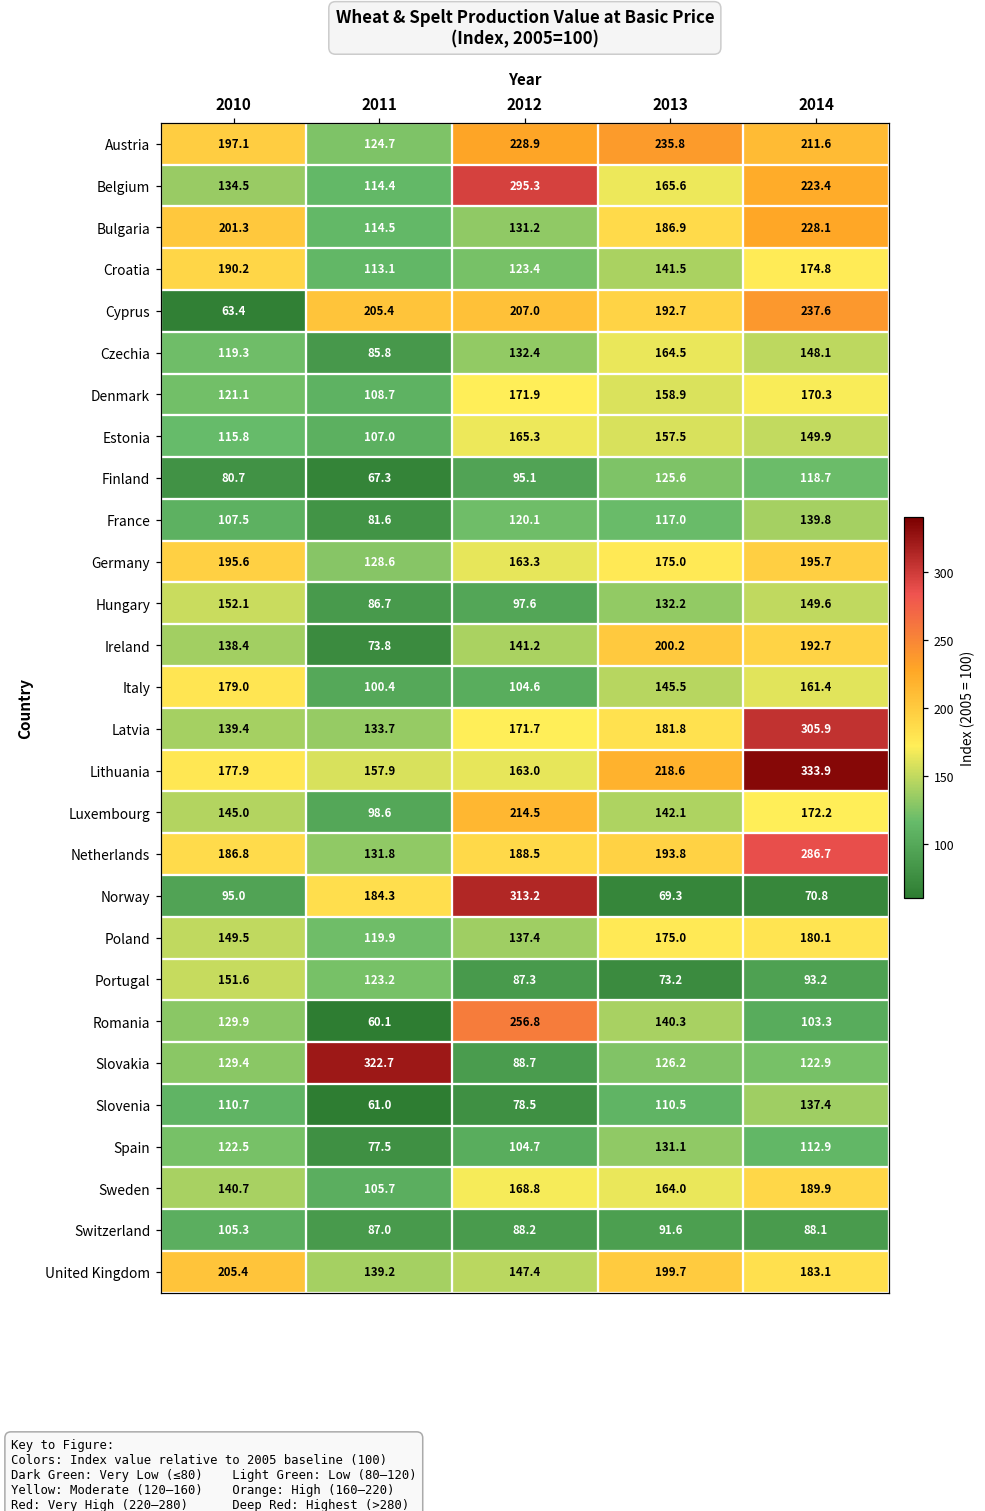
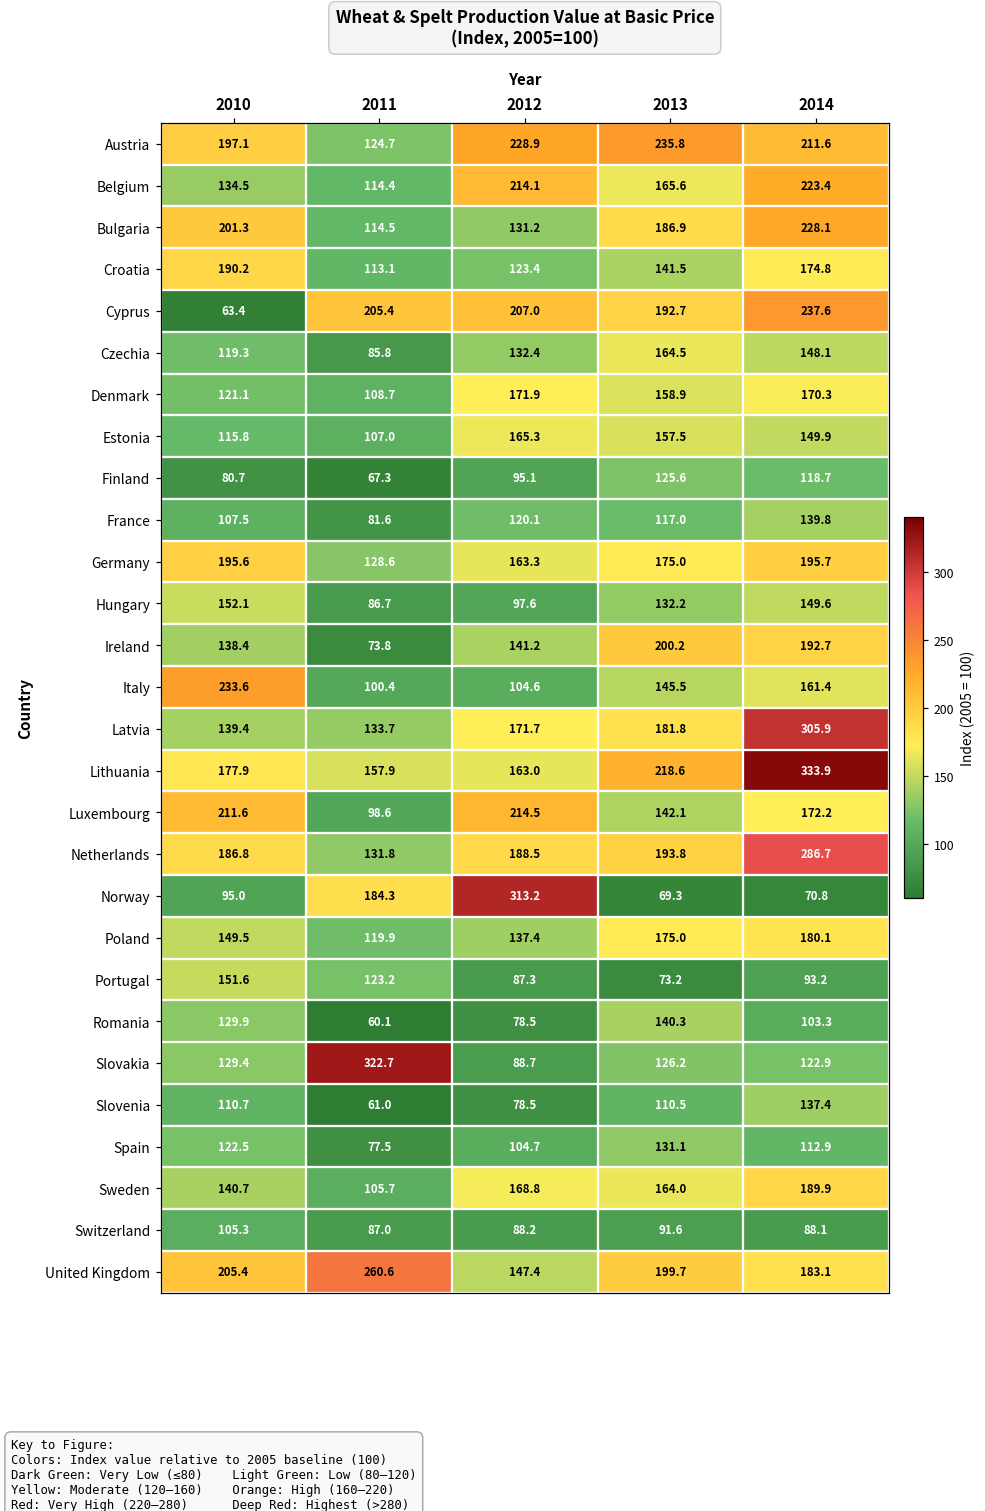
  {
    "Austria": {
      "2010": 197.1,
      "2011": 124.7,
      "2012": 228.9,
      "2013": 235.8,
      "2014": 211.6
    },
    "Belgium": {
      "2010": 134.5,
      "2011": 114.4,
-     "2012": 295.3,
+     "2012": 214.1,
      "2013": 165.6,
      "2014": 223.4
    },
    "Bulgaria": {
      "2010": 201.3,
      "2011": 114.5,
      "2012": 131.2,
      "2013": 186.9,
      "2014": 228.1
    },
    "Croatia": {
      "2010": 190.2,
      "2011": 113.1,
      "2012": 123.4,
      "2013": 141.5,
      "2014": 174.8
    },
    "Cyprus": {
      "2010": 63.4,
      "2011": 205.4,
      "2012": 207.0,
      "2013": 192.7,
      "2014": 237.6
    },
    "Czechia": {
      "2010": 119.3,
      "2011": 85.8,
      "2012": 132.4,
      "2013": 164.5,
      "2014": 148.1
    },
    "Denmark": {
      "2010": 121.1,
      "2011": 108.7,
      "2012": 171.9,
      "2013": 158.9,
      "2014": 170.3
    },
    "Estonia": {
      "2010": 115.8,
      "2011": 107.0,
      "2012": 165.3,
      "2013": 157.5,
      "2014": 149.9
    },
    "Finland": {
      "2010": 80.7,
      "2011": 67.3,
      "2012": 95.1,
      "2013": 125.6,
      "2014": 118.7
    },
    "France": {
      "2010": 107.5,
      "2011": 81.6,
      "2012": 120.1,
      "2013": 117.0,
      "2014": 139.8
    },
    "Germany": {
      "2010": 195.6,
      "2011": 128.6,
      "2012": 163.3,
      "2013": 175.0,
      "2014": 195.7
    },
    "Hungary": {
      "2010": 152.1,
      "2011": 86.7,
      "2012": 97.6,
      "2013": 132.2,
      "2014": 149.6
    },
    "Ireland": {
      "2010": 138.4,
      "2011": 73.8,
      "2012": 141.2,
      "2013": 200.2,
      "2014": 192.7
    },
    "Italy": {
-     "2010": 179.0,
+     "2010": 233.6,
      "2011": 100.4,
      "2012": 104.6,
      "2013": 145.5,
      "2014": 161.4
    },
    "Latvia": {
      "2010": 139.4,
      "2011": 133.7,
      "2012": 171.7,
      "2013": 181.8,
      "2014": 305.9
    },
    "Lithuania": {
      "2010": 177.9,
      "2011": 157.9,
      "2012": 163.0,
      "2013": 218.6,
      "2014": 333.9
    },
    "Luxembourg": {
-     "2010": 145.0,
+     "2010": 211.6,
      "2011": 98.6,
      "2012": 214.5,
      "2013": 142.1,
      "2014": 172.2
    },
    "Netherlands": {
      "2010": 186.8,
      "2011": 131.8,
      "2012": 188.5,
      "2013": 193.8,
      "2014": 286.7
    },
    "Norway": {
      "2010": 95.0,
      "2011": 184.3,
      "2012": 313.2,
      "2013": 69.3,
      "2014": 70.8
    },
    "Poland": {
      "2010": 149.5,
      "2011": 119.9,
      "2012": 137.4,
      "2013": 175.0,
      "2014": 180.1
    },
    "Portugal": {
      "2010": 151.6,
      "2011": 123.2,
      "2012": 87.3,
      "2013": 73.2,
      "2014": 93.2
    },
    "Romania": {
      "2010": 129.9,
      "2011": 60.1,
-     "2012": 256.8,
+     "2012": 78.5,
      "2013": 140.3,
      "2014": 103.3
    },
    "Slovakia": {
      "2010": 129.4,
      "2011": 322.7,
      "2012": 88.7,
      "2013": 126.2,
      "2014": 122.9
    },
    "Slovenia": {
      "2010": 110.7,
      "2011": 61.0,
      "2012": 78.5,
      "2013": 110.5,
      "2014": 137.4
    },
    "Spain": {
      "2010": 122.5,
      "2011": 77.5,
      "2012": 104.7,
      "2013": 131.1,
      "2014": 112.9
    },
    "Sweden": {
      "2010": 140.7,
      "2011": 105.7,
      "2012": 168.8,
      "2013": 164.0,
      "2014": 189.9
    },
    "Switzerland": {
      "2010": 105.3,
      "2011": 87.0,
      "2012": 88.2,
      "2013": 91.6,
      "2014": 88.1
    },
    "United Kingdom": {
      "2010": 205.4,
-     "2011": 139.2,
+     "2011": 260.6,
      "2012": 147.4,
      "2013": 199.7,
      "2014": 183.1
    }
  }
